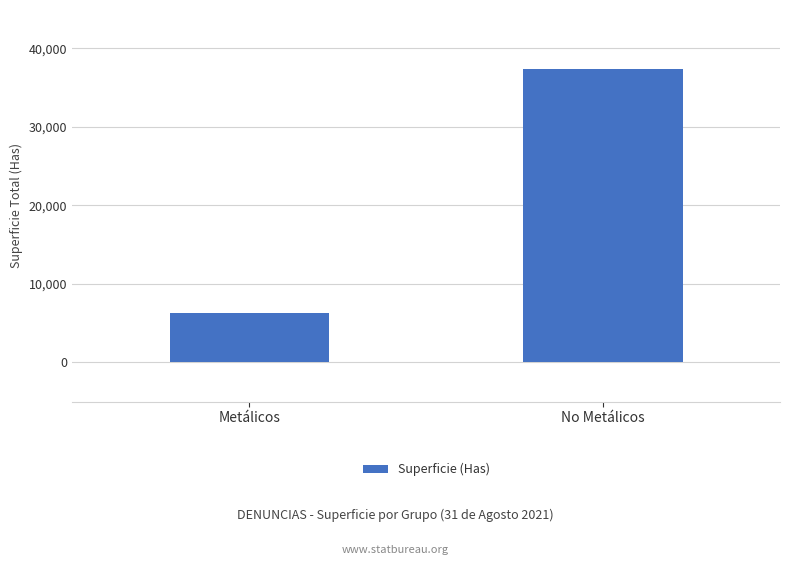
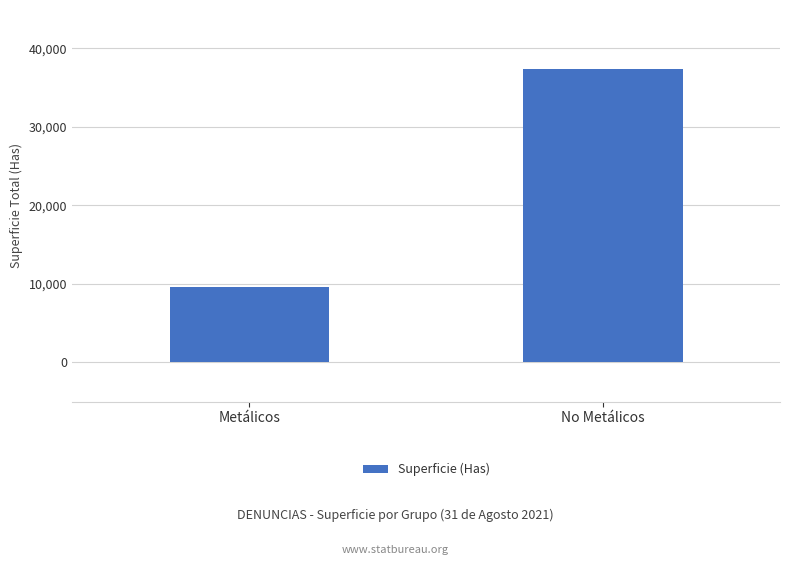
  {
-   "Metálicos": "6,000",
+   "Metálicos": "10,000",
    "No Metálicos": "37,000"
  }
